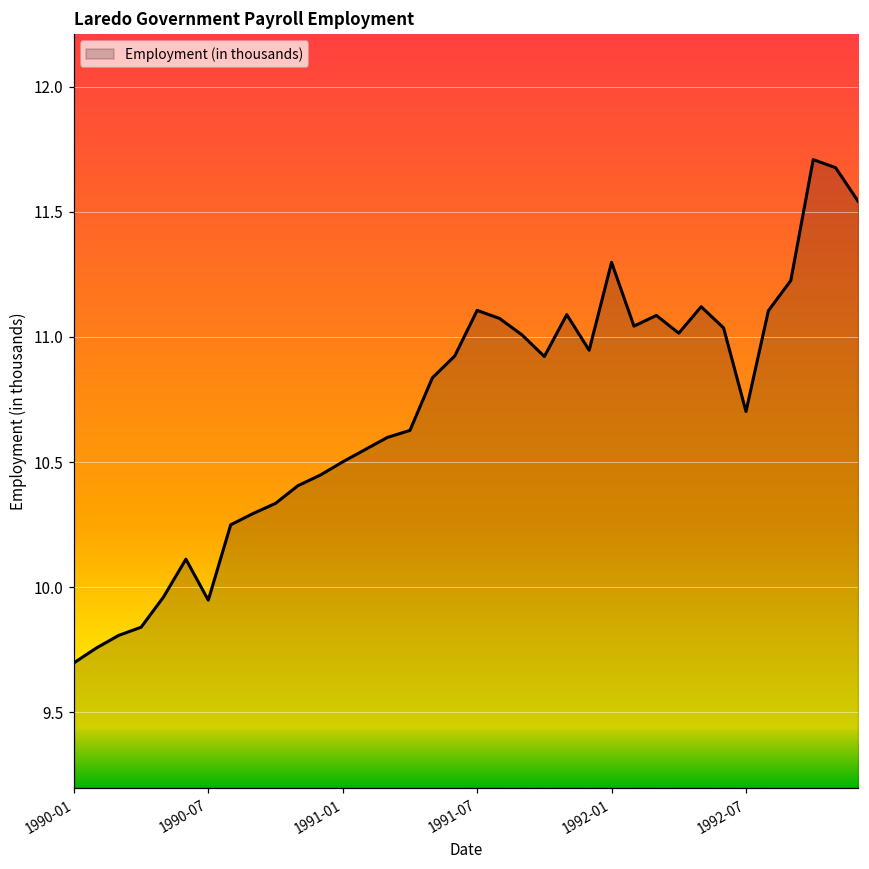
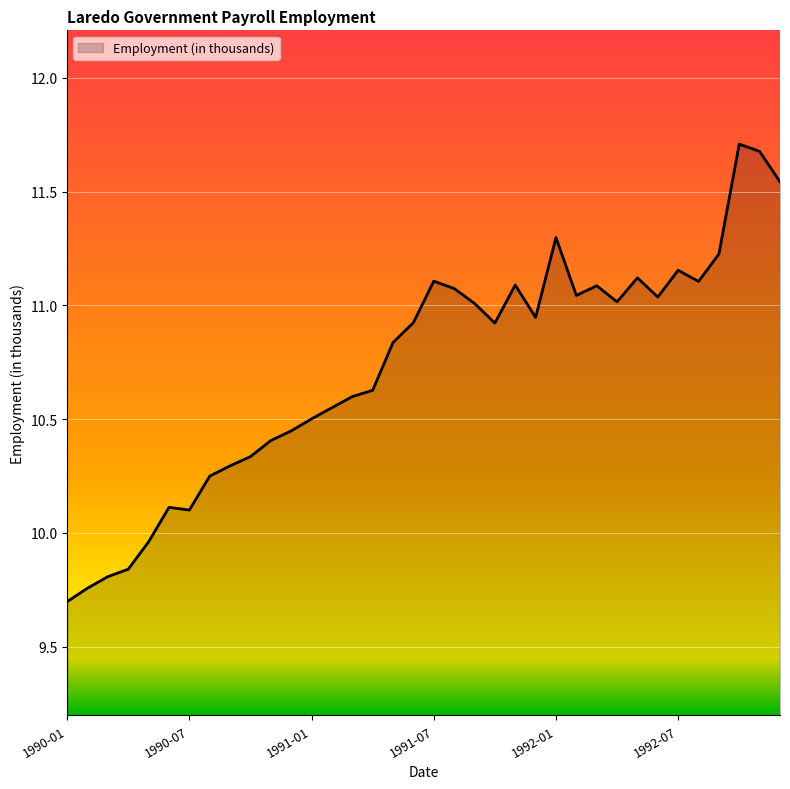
  {
    "1990-01": 9.70,
-   "1990-07": 9.95,
+   "1990-07": 10.10,
    "1991-01": 10.50,
    "1991-07": 11.11,
    "1992-01": 11.30,
-   "1992-07": 10.70
+   "1992-07": 11.15
  }
